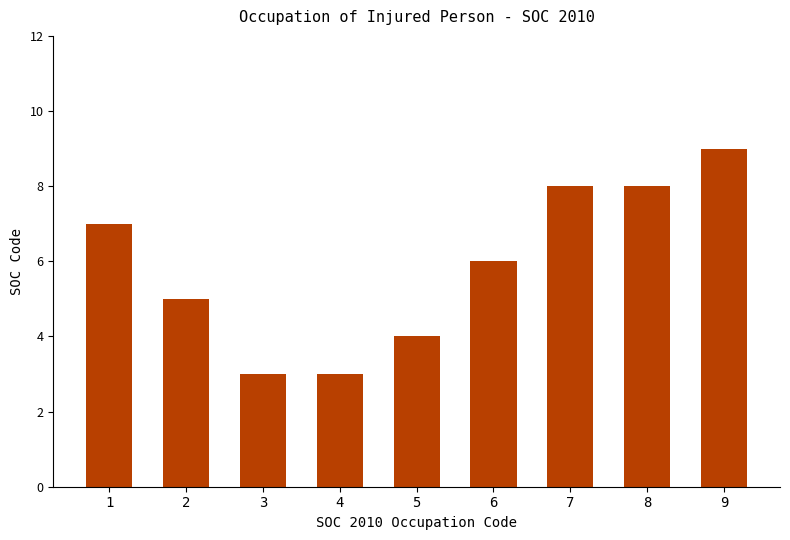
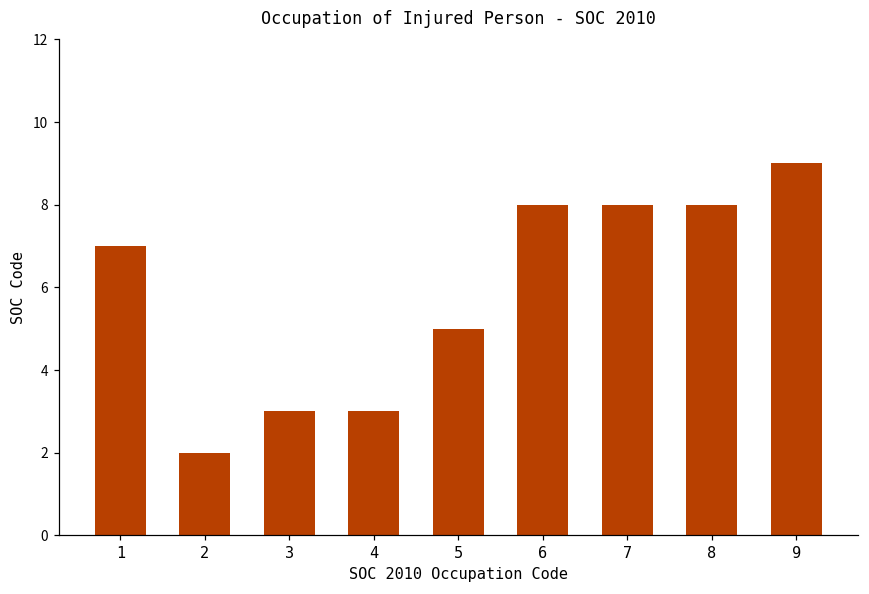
  {
    "1": 7,
-   "2": 5,
+   "2": 2,
    "3": 3,
    "4": 3,
-   "5": 4,
-   "6": 6,
+   "5": 5,
+   "6": 8,
    "7": 8,
    "8": 8,
    "9": 9
  }
